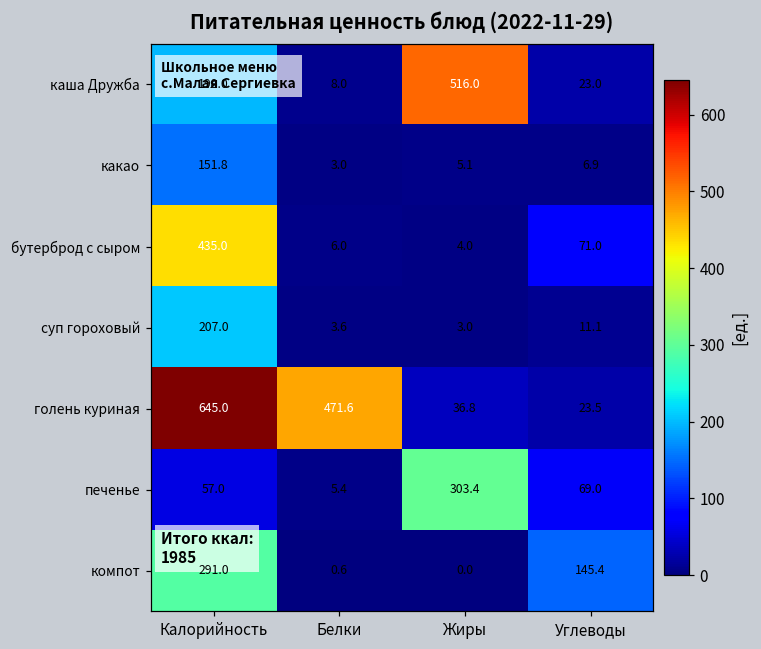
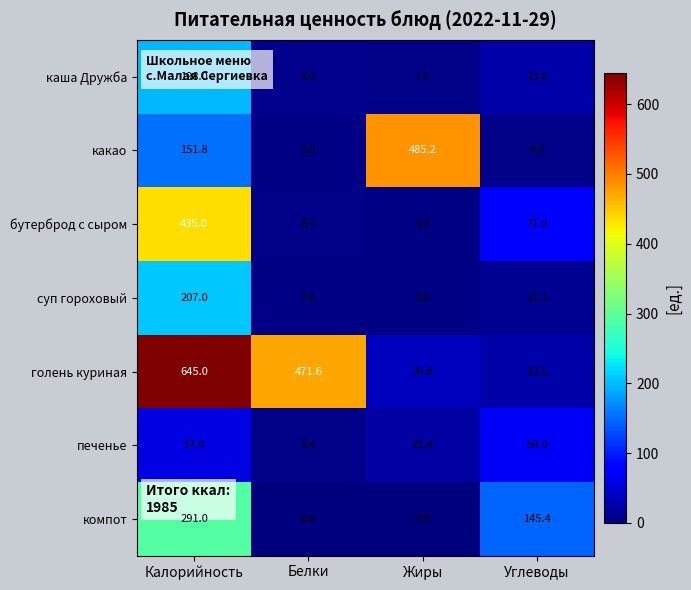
  {
    "каша Дружба": {
      "Белки": 8.0,
-     "Жиры": 516.0,
+     "Жиры": 7.0,
      "Углеводы": 23.0
    },
    "какао": {
      "Калорийность": 151.8,
      "Белки": 3.0,
-     "Жиры": 5.1,
+     "Жиры": 485.2,
      "Углеводы": 6.9
    },
    "бутерброд с сыром": {
      "Калорийность": 435.0,
      "Белки": 6.0,
      "Жиры": 4.0,
      "Углеводы": 71.0
    },
    "суп гороховый": {
      "Калорийность": 207.0,
      "Белки": 3.6,
      "Жиры": 3.0,
      "Углеводы": 11.1
    },
    "голень куриная": {
      "Калорийность": 645.0,
      "Белки": 471.6,
      "Жиры": 36.8,
      "Углеводы": 23.5
    },
    "печенье": {
      "Калорийность": 57.0,
      "Белки": 5.4,
-     "Жиры": 303.4,
+     "Жиры": 21.4,
      "Углеводы": 69.0
    },
    "компот": {
      "Белки": 0.6,
      "Жиры": 0.0,
      "Углеводы": 145.4
    }
  }
